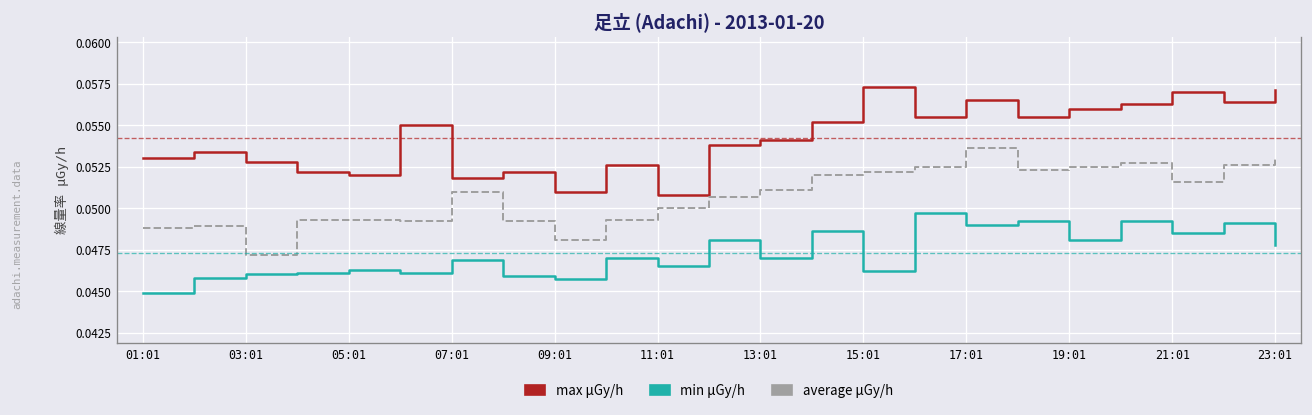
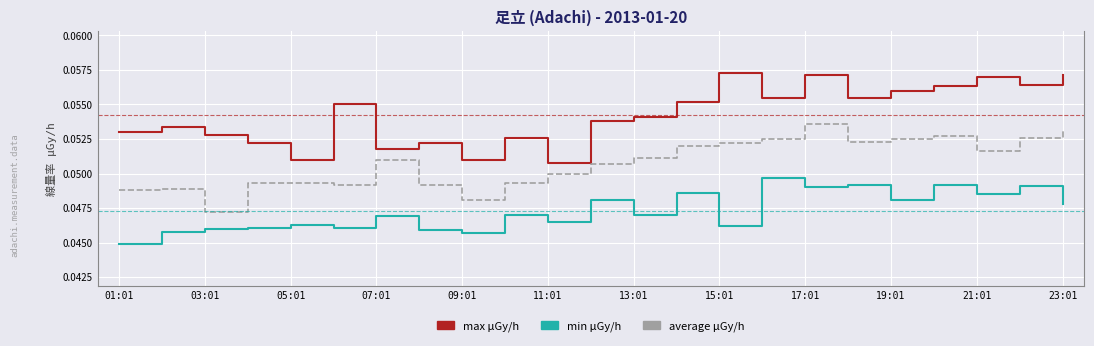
  {
    "max μGy/h": {
      "01:01": 0.0530,
      "03:01": 0.0528,
-     "05:01": 0.052,
+     "05:01": 0.051,
      "07:01": 0.0518,
      "09:01": 0.0510,
      "11:01": 0.0508,
      "13:01": 0.0541,
      "15:01": 0.0573,
-     "17:01": 0.0565,
+     "17:01": 0.0571,
      "19:01": 0.0560,
      "21:01": 0.0570,
      "23:01": 0.0571
    },
    "min μGy/h": {
      "01:01": 0.0449,
      "03:01": 0.0460,
      "05:01": 0.0463,
      "07:01": 0.0469,
      "09:01": 0.0457,
      "11:01": 0.0465,
      "13:01": 0.0470,
      "15:01": 0.0462,
      "17:01": 0.0490,
      "19:01": 0.0481,
      "21:01": 0.0485,
      "23:01": 0.0478
    },
    "average μGy/h": {
      "01:01": 0.0488,
      "03:01": 0.0472,
      "05:01": 0.0493,
      "07:01": 0.0510,
      "09:01": 0.0481,
      "11:01": 0.0500,
      "13:01": 0.0511,
      "15:01": 0.0522,
      "17:01": 0.0536,
      "19:01": 0.0525,
      "21:01": 0.0516,
      "23:01": 0.0531
    }
  }
